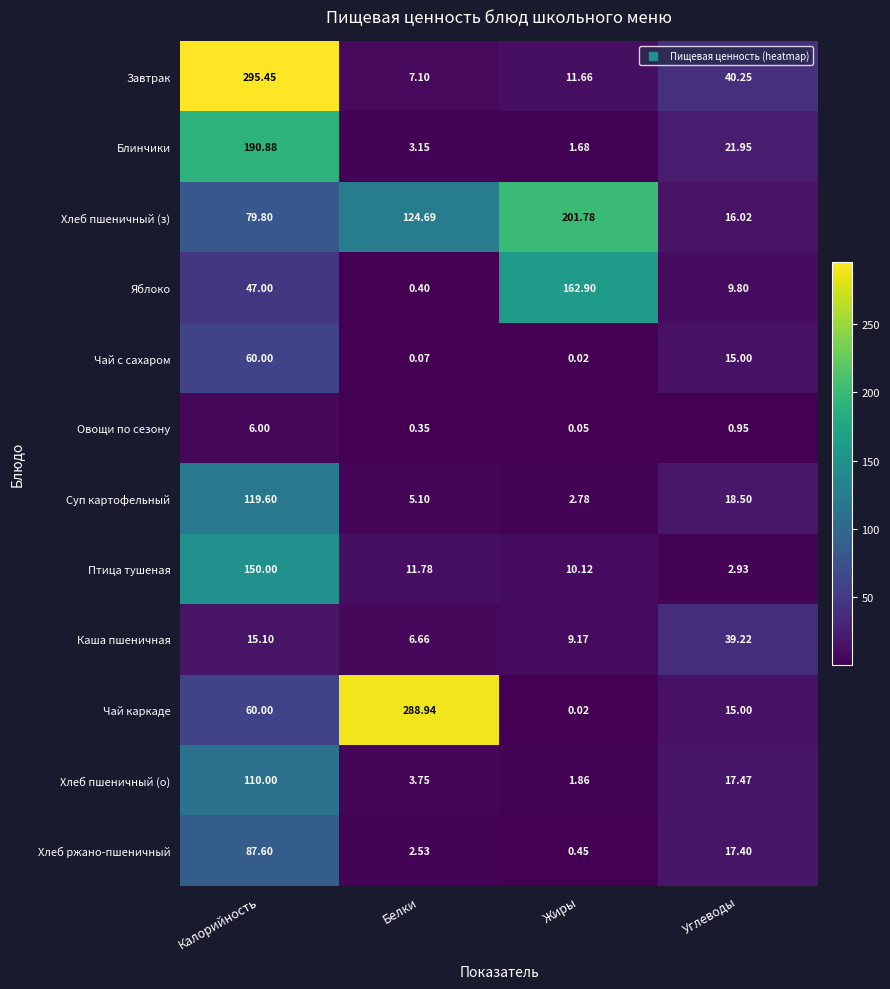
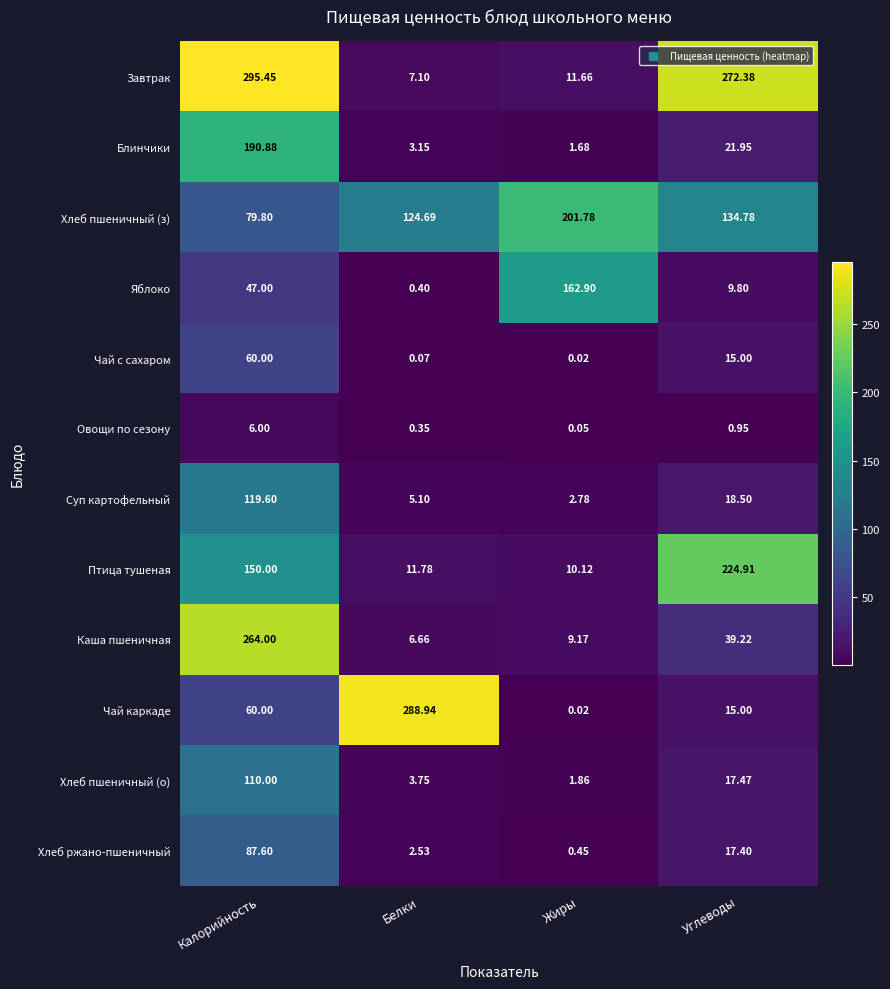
  {
    "Завтрак": {
      "Калорийность": 295.45,
      "Белки": 7.10,
      "Жиры": 11.66,
-     "Углеводы": 40.25
+     "Углеводы": 272.38
    },
    "Блинчики": {
      "Калорийность": 190.88,
      "Белки": 3.15,
      "Жиры": 1.68,
      "Углеводы": 21.95
    },
    "Хлеб пшеничный (з)": {
      "Калорийность": 79.80,
      "Белки": 124.69,
      "Жиры": 201.78,
-     "Углеводы": 16.02
+     "Углеводы": 134.78
    },
    "Яблоко": {
      "Калорийность": 47.00,
      "Белки": 0.40,
      "Жиры": 162.90,
      "Углеводы": 9.80
    },
    "Чай с сахаром": {
      "Калорийность": 60.00,
      "Белки": 0.07,
      "Жиры": 0.02,
      "Углеводы": 15.00
    },
    "Овощи по сезону": {
      "Калорийность": 6.00,
      "Белки": 0.35,
      "Жиры": 0.05,
      "Углеводы": 0.95
    },
    "Суп картофельный": {
      "Калорийность": 119.60,
      "Белки": 5.10,
      "Жиры": 2.78,
      "Углеводы": 18.50
    },
    "Птица тушеная": {
      "Калорийность": 150.00,
      "Белки": 11.78,
      "Жиры": 10.12,
-     "Углеводы": 2.93
+     "Углеводы": 224.91
    },
    "Каша пшеничная": {
-     "Калорийность": 15.10,
+     "Калорийность": 264.00,
      "Белки": 6.66,
      "Жиры": 9.17,
      "Углеводы": 39.22
    },
    "Чай каркаде": {
      "Калорийность": 60.00,
      "Белки": 288.94,
      "Жиры": 0.02,
      "Углеводы": 15.00
    },
    "Хлеб пшеничный (о)": {
      "Калорийность": 110.00,
      "Белки": 3.75,
      "Жиры": 1.86,
      "Углеводы": 17.47
    },
    "Хлеб ржано-пшеничный": {
      "Калорийность": 87.60,
      "Белки": 2.53,
      "Жиры": 0.45,
      "Углеводы": 17.40
    }
  }
